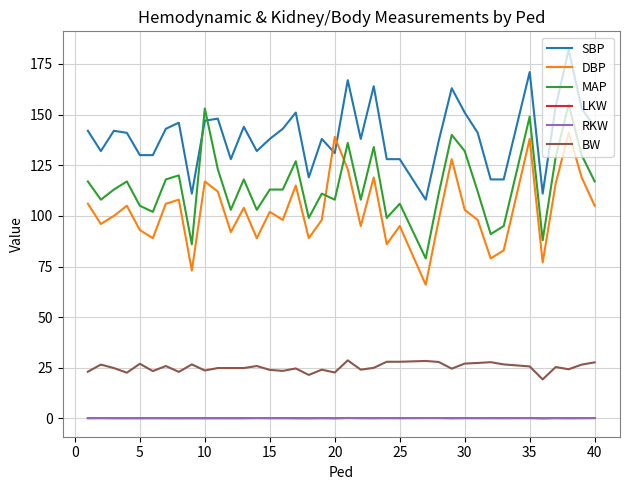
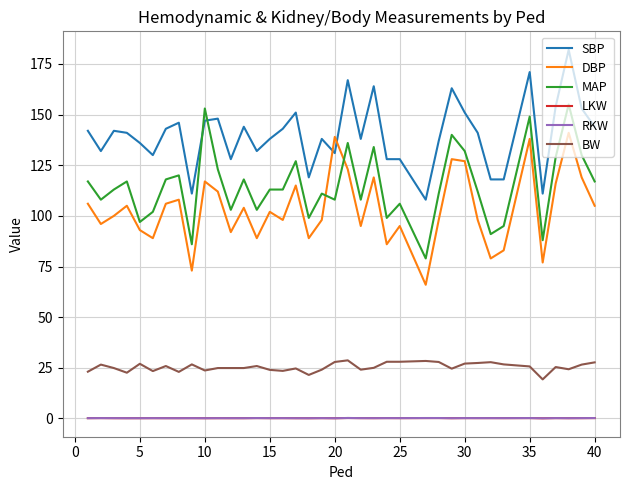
  {
    "SBP": {
-     "5": 130,
+     "5": 136,
      "10": 147,
      "15": 138,
      "20": 131,
      "25": 128,
      "30": 151,
      "35": 171
    },
    "DBP": {
      "5": 93,
      "10": 117,
      "15": 102,
      "20": 139,
      "25": 95,
-     "30": 103,
+     "30": 127,
      "35": 138,
      "40": 105
    },
    "MAP": {
-     "5": 105,
+     "5": 97,
      "10": 153,
      "15": 113,
      "20": 108,
      "25": 106,
      "30": 132,
      "35": 149,
      "40": 117
    },
    "RKW": {
      "5": 0,
      "10": 0,
      "15": 0,
      "20": 0,
      "25": 0,
      "30": 0,
      "35": 0,
      "40": 0
    },
    "BW": {
      "5": 27,
      "10": 24,
      "15": 24,
-     "20": 23,
+     "20": 28,
      "25": 28,
      "30": 27,
      "35": 26,
      "40": 28
    }
  }
